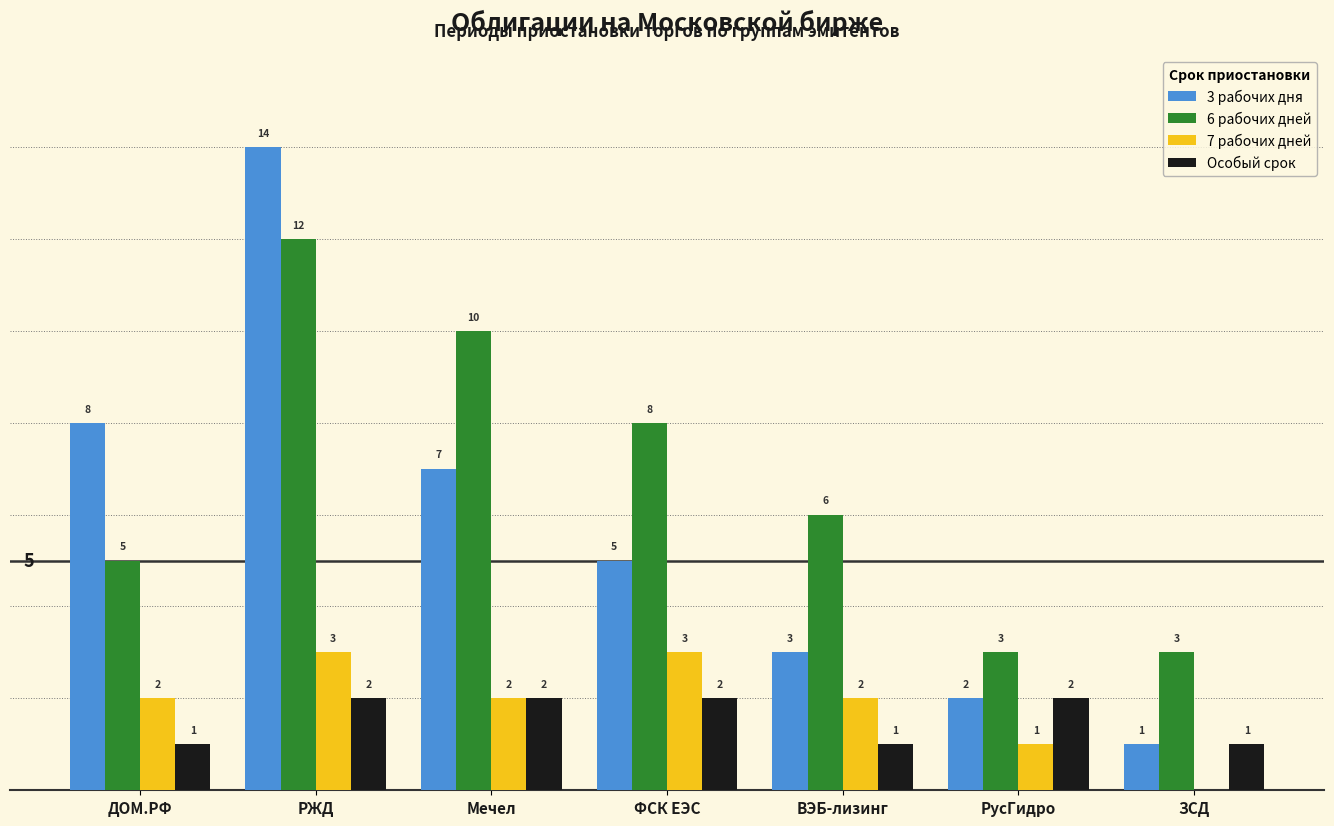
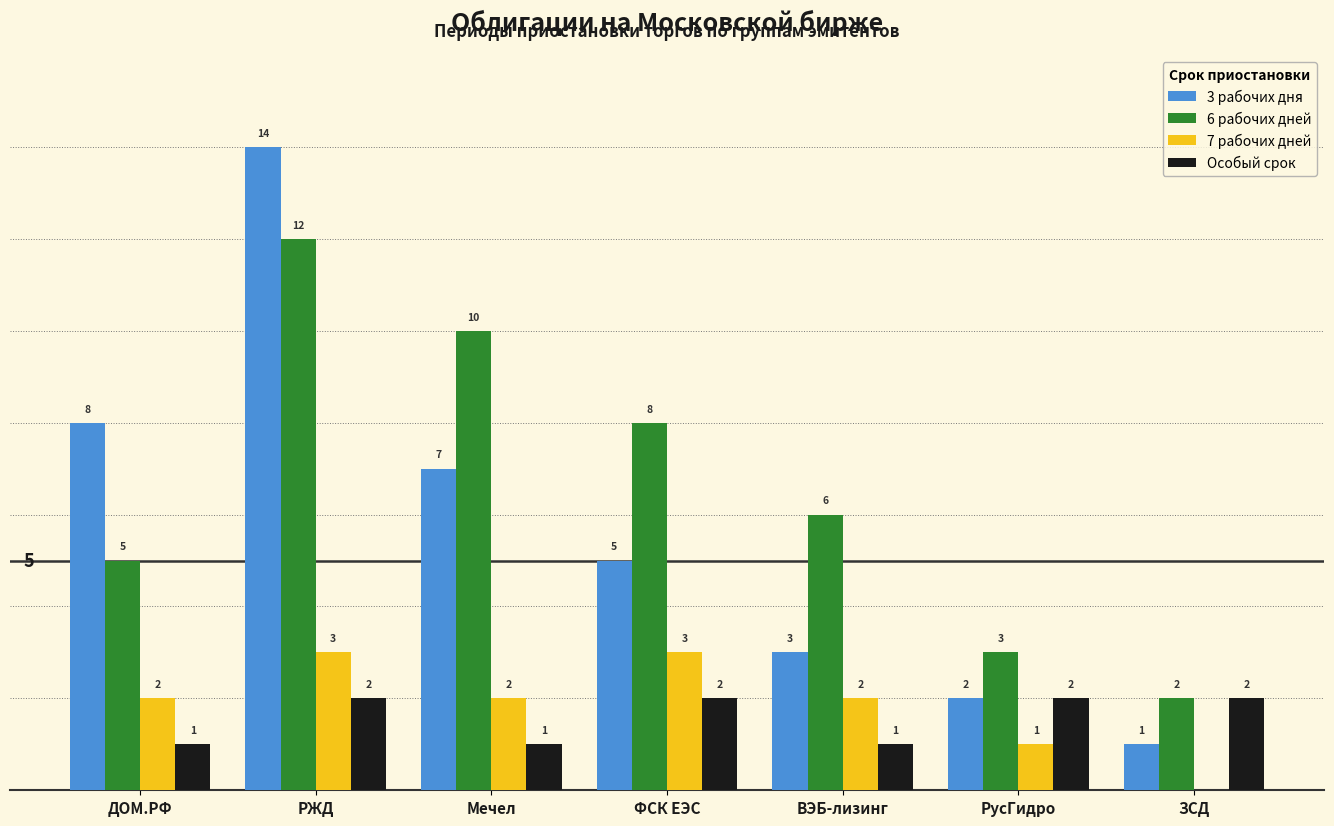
  {
    "3 рабочих дня": {
      "ДОМ.РФ": 8,
      "РЖД": 14,
      "Мечел": 7,
      "ФСК ЕЭС": 5,
      "ВЭБ-лизинг": 3,
      "РусГидро": 2,
      "ЗСД": 1
    },
    "6 рабочих дней": {
      "ДОМ.РФ": 5,
      "РЖД": 12,
      "Мечел": 10,
      "ФСК ЕЭС": 8,
      "ВЭБ-лизинг": 6,
      "РусГидро": 3,
-     "ЗСД": 3
+     "ЗСД": 2
    },
    "7 рабочих дней": {
      "ДОМ.РФ": 2,
      "РЖД": 3,
      "Мечел": 2,
      "ФСК ЕЭС": 3,
      "ВЭБ-лизинг": 2,
      "РусГидро": 1
    },
    "Особый срок": {
      "ДОМ.РФ": 1,
      "РЖД": 2,
-     "Мечел": 2,
+     "Мечел": 1,
      "ФСК ЕЭС": 2,
      "ВЭБ-лизинг": 1,
      "РусГидро": 2,
-     "ЗСД": 1
+     "ЗСД": 2
    }
  }
